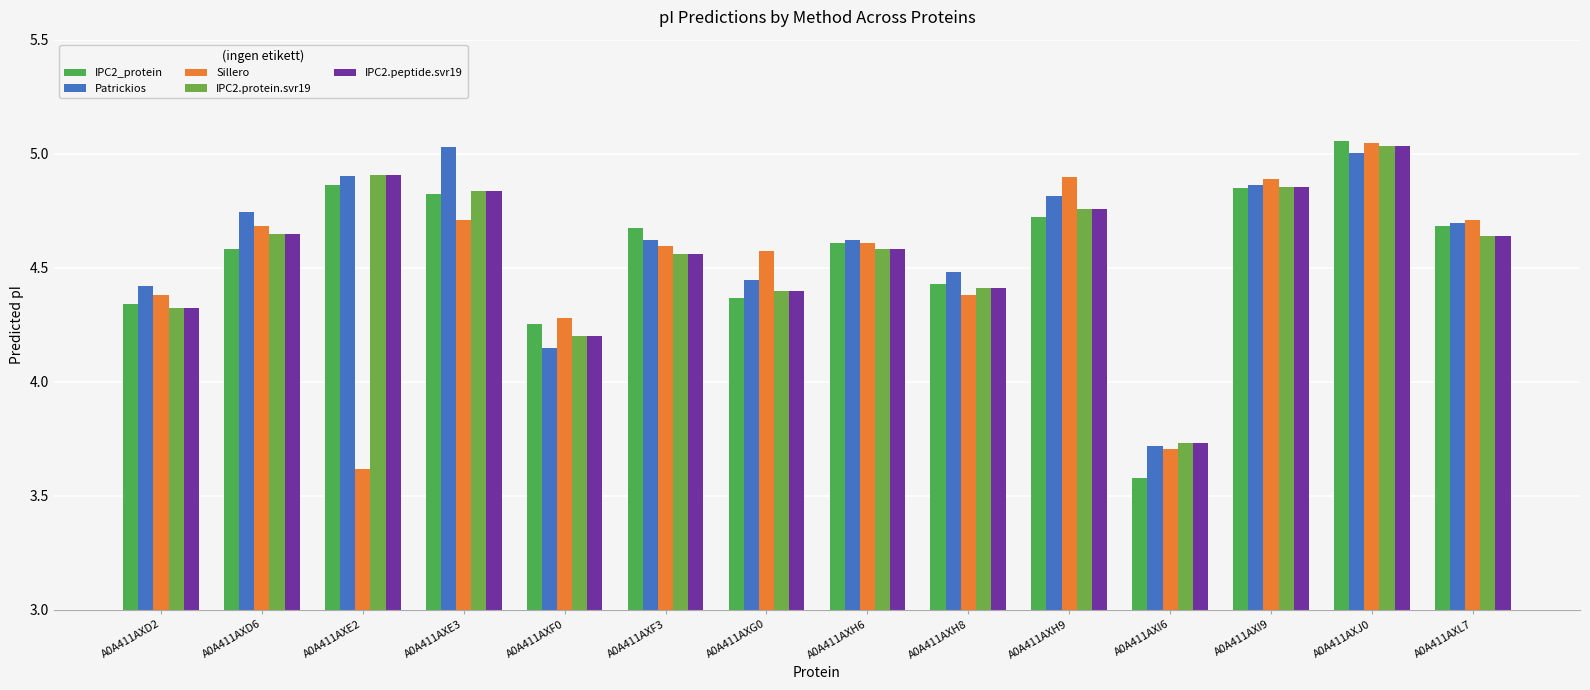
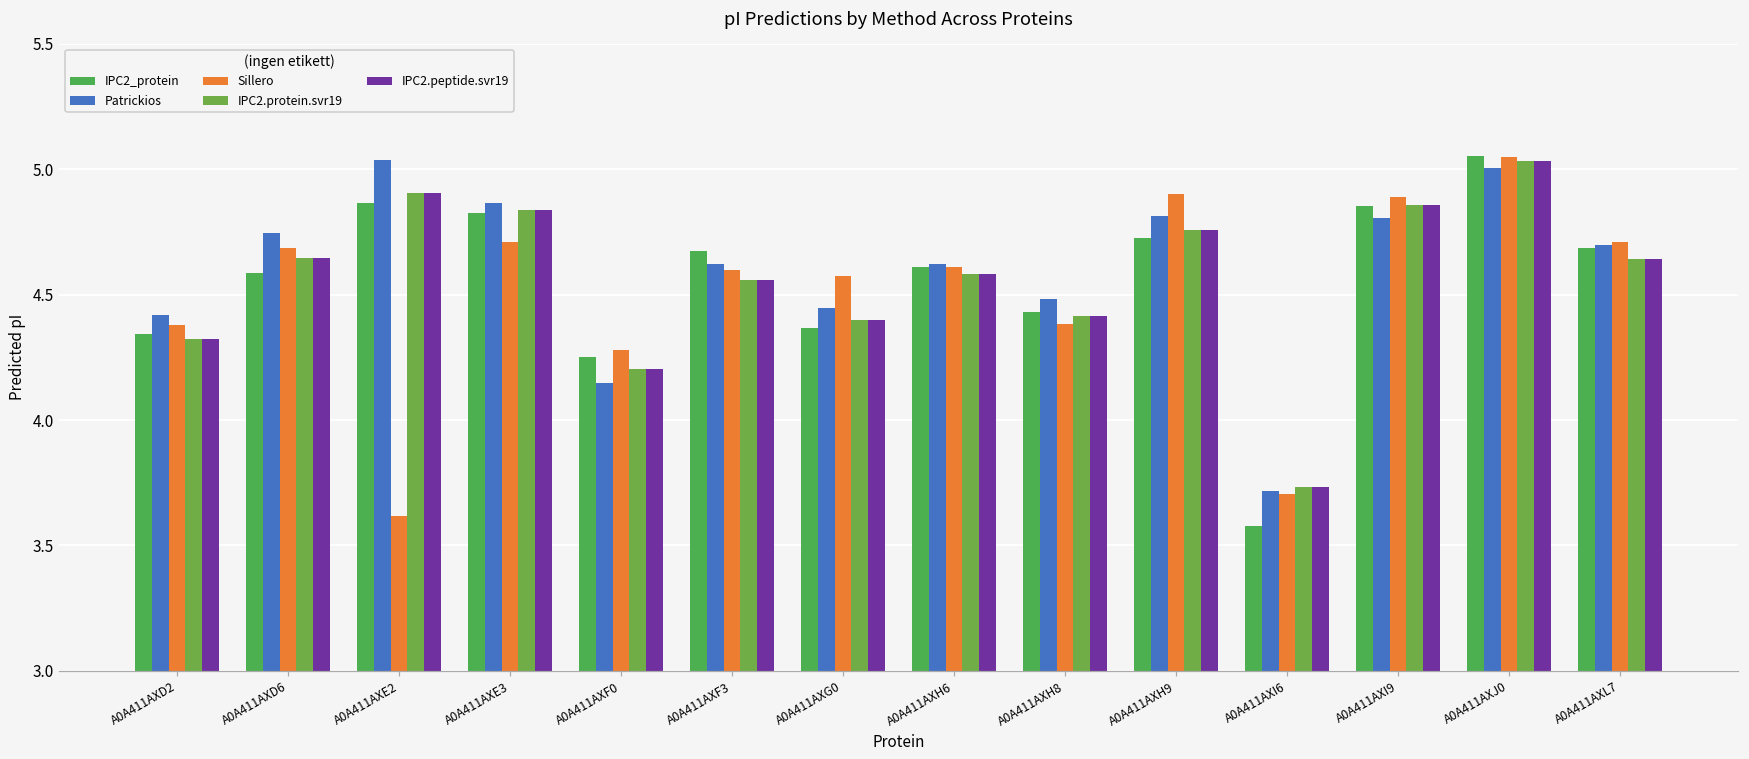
  {
    "Patrickios": {
      "A0A411AXD2": 4.42,
      "A0A411AXD6": 4.74,
-     "A0A411AXE2": 4.90,
-     "A0A411AXE3": 5.03,
+     "A0A411AXE2": 5.04,
+     "A0A411AXE3": 4.86,
      "A0A411AXF0": 4.15,
      "A0A411AXF3": 4.62,
      "A0A411AXG0": 4.45,
      "A0A411AXH6": 4.62,
      "A0A411AXH8": 4.48,
      "A0A411AXH9": 4.81,
      "A0A411AXI6": 3.72,
-     "A0A411AXI9": 4.86,
+     "A0A411AXI9": 4.81,
      "A0A411AXJ0": 5.00,
      "A0A411AXL7": 4.70
    },
    "Sillero": {
      "A0A411AXD2": 4.38,
      "A0A411AXD6": 4.68,
      "A0A411AXE2": 3.62,
      "A0A411AXE3": 4.71,
      "A0A411AXF0": 4.28,
      "A0A411AXF3": 4.60,
      "A0A411AXG0": 4.57,
      "A0A411AXH6": 4.61,
      "A0A411AXH8": 4.38,
      "A0A411AXH9": 4.90,
      "A0A411AXI6": 3.71,
      "A0A411AXI9": 4.89,
      "A0A411AXJ0": 5.05,
      "A0A411AXL7": 4.71
    },
    "IPC2.peptide.svr19": {
      "A0A411AXD2": 4.32,
      "A0A411AXD6": 4.65,
      "A0A411AXE2": 4.91,
      "A0A411AXE3": 4.84,
      "A0A411AXF0": 4.20,
      "A0A411AXF3": 4.56,
      "A0A411AXG0": 4.40,
      "A0A411AXH6": 4.58,
      "A0A411AXH8": 4.41,
      "A0A411AXH9": 4.76,
      "A0A411AXI6": 3.73,
      "A0A411AXI9": 4.86,
      "A0A411AXJ0": 5.03,
      "A0A411AXL7": 4.64
    }
  }
